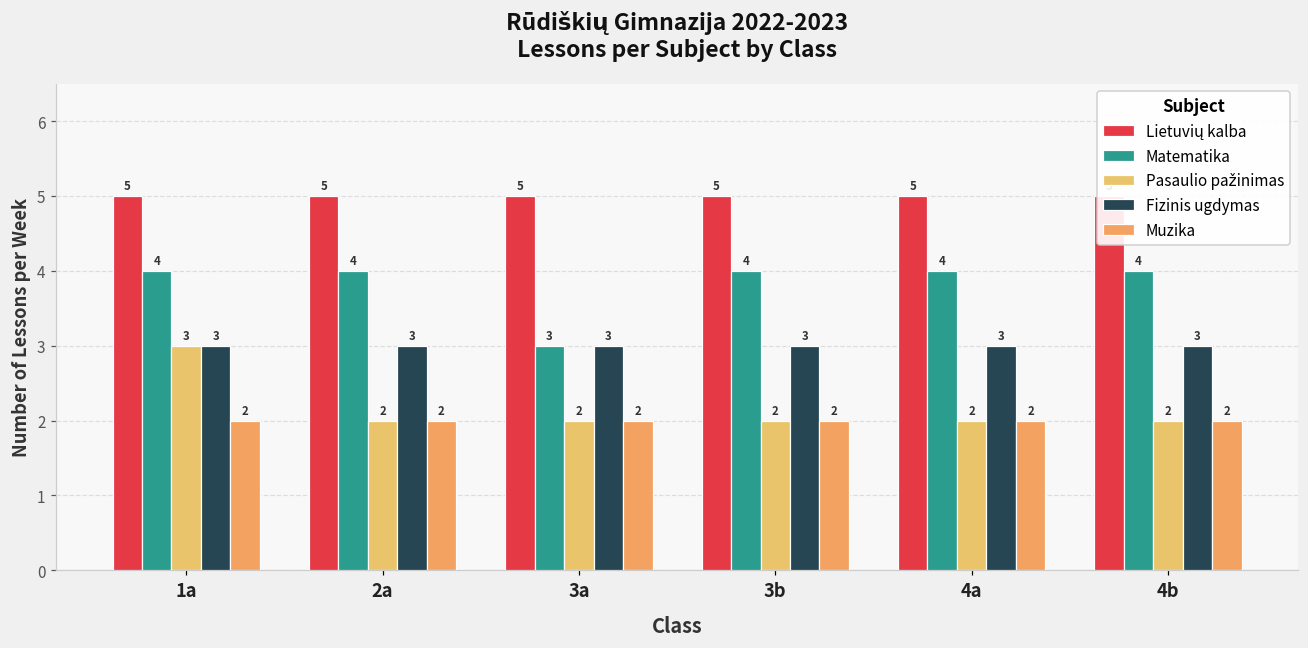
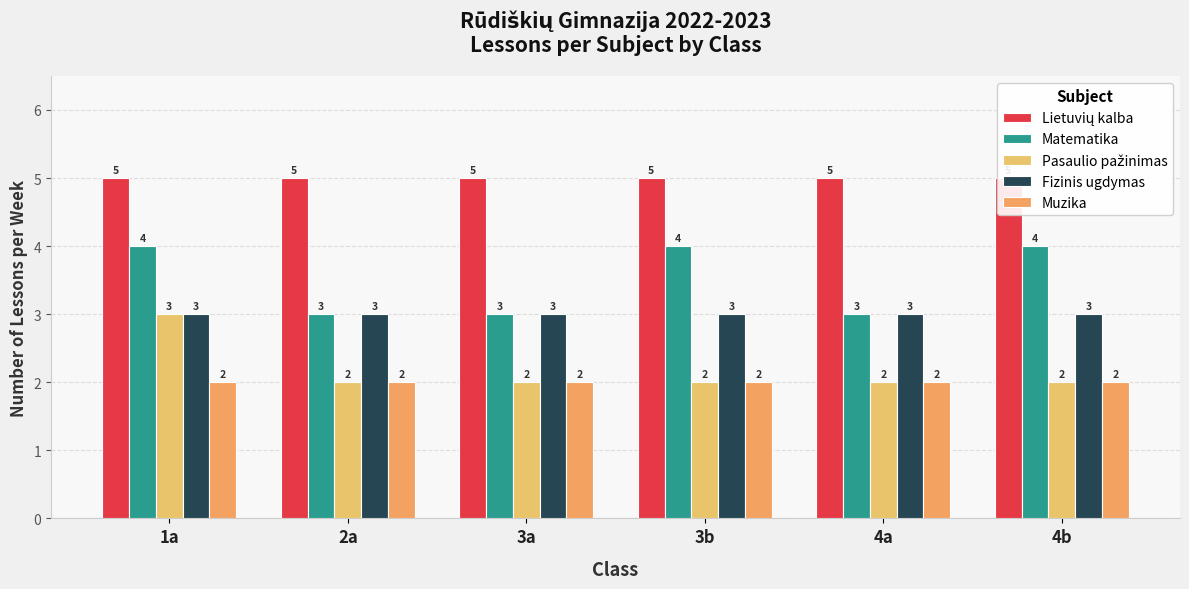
  {
    "Lietuvių kalba": {
      "1a": 5,
      "2a": 5,
      "3a": 5,
      "3b": 5,
      "4a": 5
    },
    "Matematika": {
      "1a": 4,
-     "2a": 4,
+     "2a": 3,
      "3a": 3,
      "3b": 4,
-     "4a": 4,
+     "4a": 3,
      "4b": 4
    },
    "Fizinis ugdymas": {
      "1a": 3,
      "2a": 3,
      "3a": 3,
      "3b": 3,
      "4a": 3,
      "4b": 3
    }
  }
